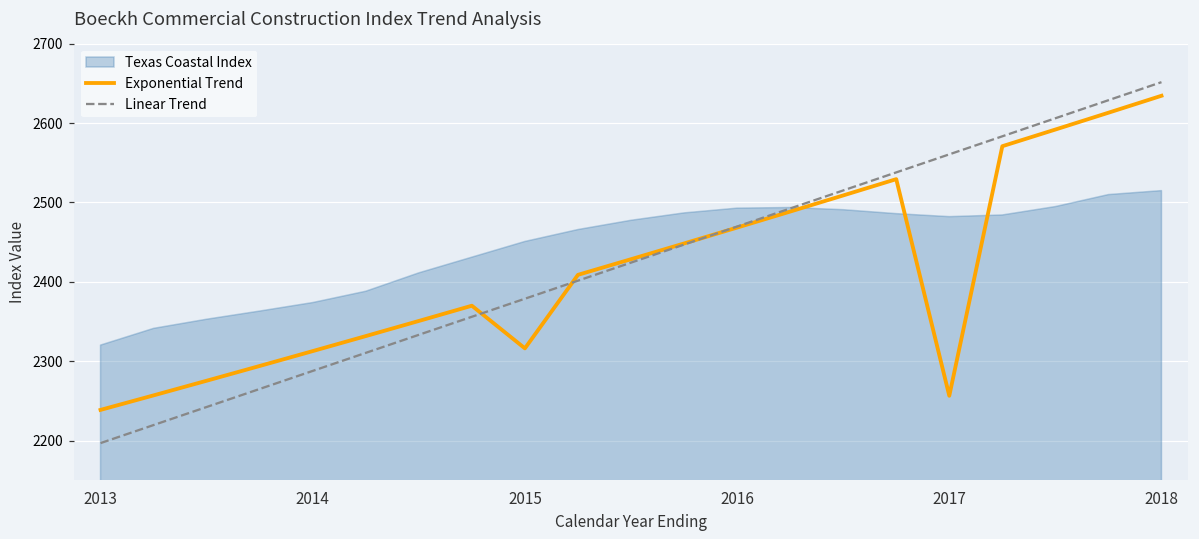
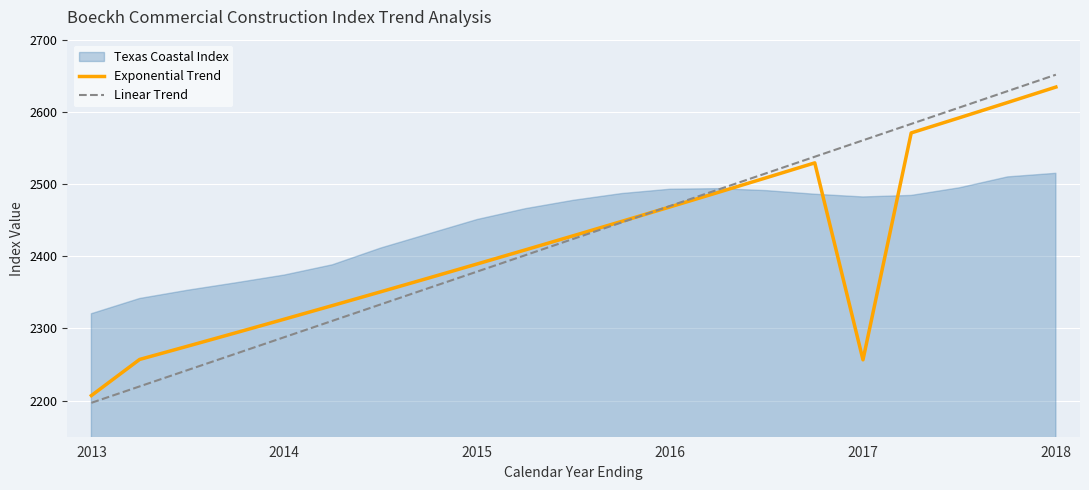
  {
    "Exponential Trend": {
-     "2013": 2240,
+     "2013": 2210,
      "2014": 2310,
-     "2015": 2320,
+     "2015": 2390,
      "2017": 2260,
      "2018": 2630
    },
    "Texas Coastal Index": {
      "2013": 2320,
      "2014": 2370,
      "2015": 2450,
      "2016": 2490,
      "2017": 2480,
      "2018": 2510
    },
    "Linear Trend": {
      "2013": 2200,
      "2014": 2290,
      "2015": 2380,
      "2017": 2560,
      "2018": 2650
    }
  }
